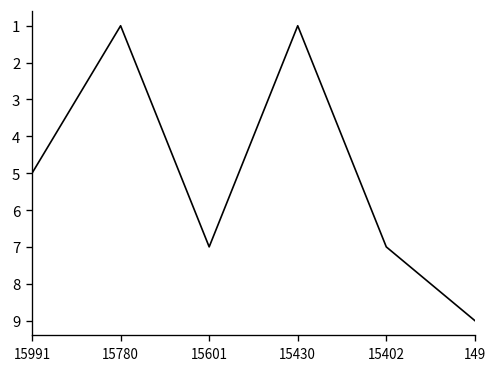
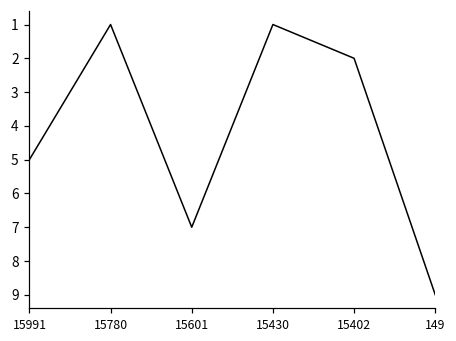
  {
    "15991": 5,
    "15780": 1,
    "15601": 7,
    "15430": 1,
-   "15402": 7,
+   "15402": 2,
    "149": 9
  }
